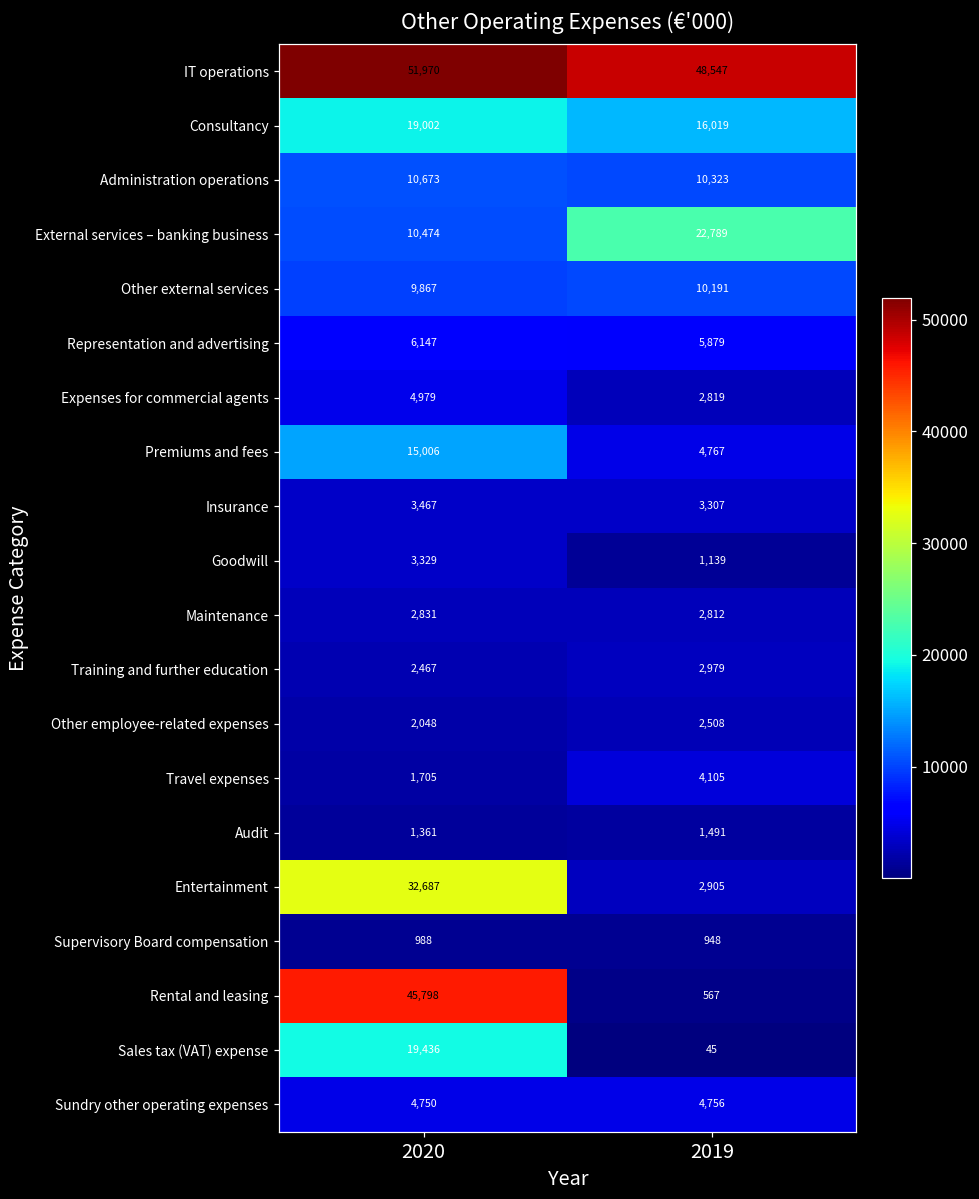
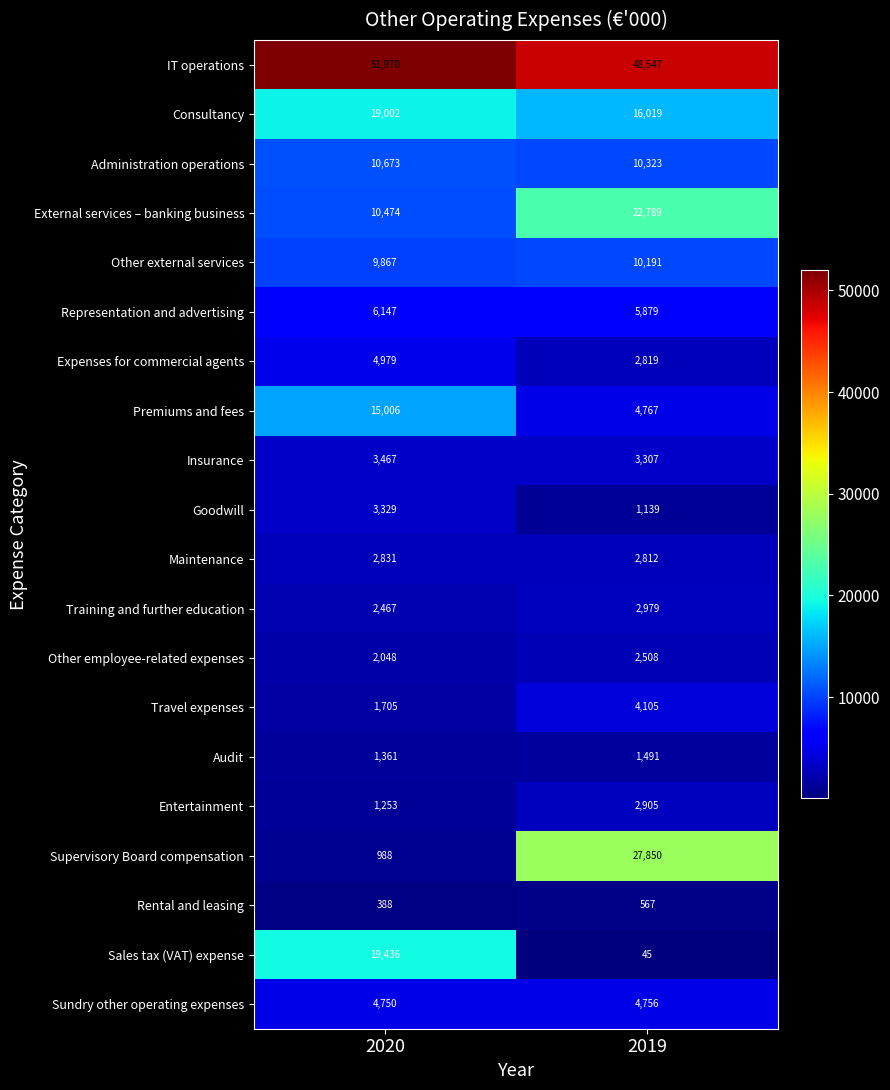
  {
    "IT operations": {
      "2020": "51,970",
      "2019": "48,547"
    },
    "Consultancy": {
      "2020": "19,002",
      "2019": "16,019"
    },
    "Administration operations": {
      "2020": "10,673",
      "2019": "10,323"
    },
    "External services – banking business": {
      "2020": "10,474",
      "2019": "22,789"
    },
    "Other external services": {
      "2020": "9,867",
      "2019": "10,191"
    },
    "Representation and advertising": {
      "2020": "6,147",
      "2019": "5,879"
    },
    "Expenses for commercial agents": {
      "2020": "4,979",
      "2019": "2,819"
    },
    "Premiums and fees": {
      "2020": "15,006",
      "2019": "4,767"
    },
    "Insurance": {
      "2020": "3,467",
      "2019": "3,307"
    },
    "Goodwill": {
      "2020": "3,329",
      "2019": "1,139"
    },
    "Maintenance": {
      "2020": "2,831",
      "2019": "2,812"
    },
    "Training and further education": {
      "2020": "2,467",
      "2019": "2,979"
    },
    "Other employee-related expenses": {
      "2020": "2,048",
      "2019": "2,508"
    },
    "Travel expenses": {
      "2020": "1,705",
      "2019": "4,105"
    },
    "Audit": {
      "2020": "1,361",
      "2019": "1,491"
    },
    "Entertainment": {
-     "2020": "32,687",
+     "2020": "1,253",
      "2019": "2,905"
    },
    "Supervisory Board compensation": {
      "2020": "988",
-     "2019": "948"
+     "2019": "27,850"
    },
    "Rental and leasing": {
-     "2020": "45,798",
+     "2020": "388",
      "2019": "567"
    },
    "Sales tax (VAT) expense": {
      "2020": "19,436",
      "2019": "45"
    },
    "Sundry other operating expenses": {
      "2020": "4,750",
      "2019": "4,756"
    }
  }
